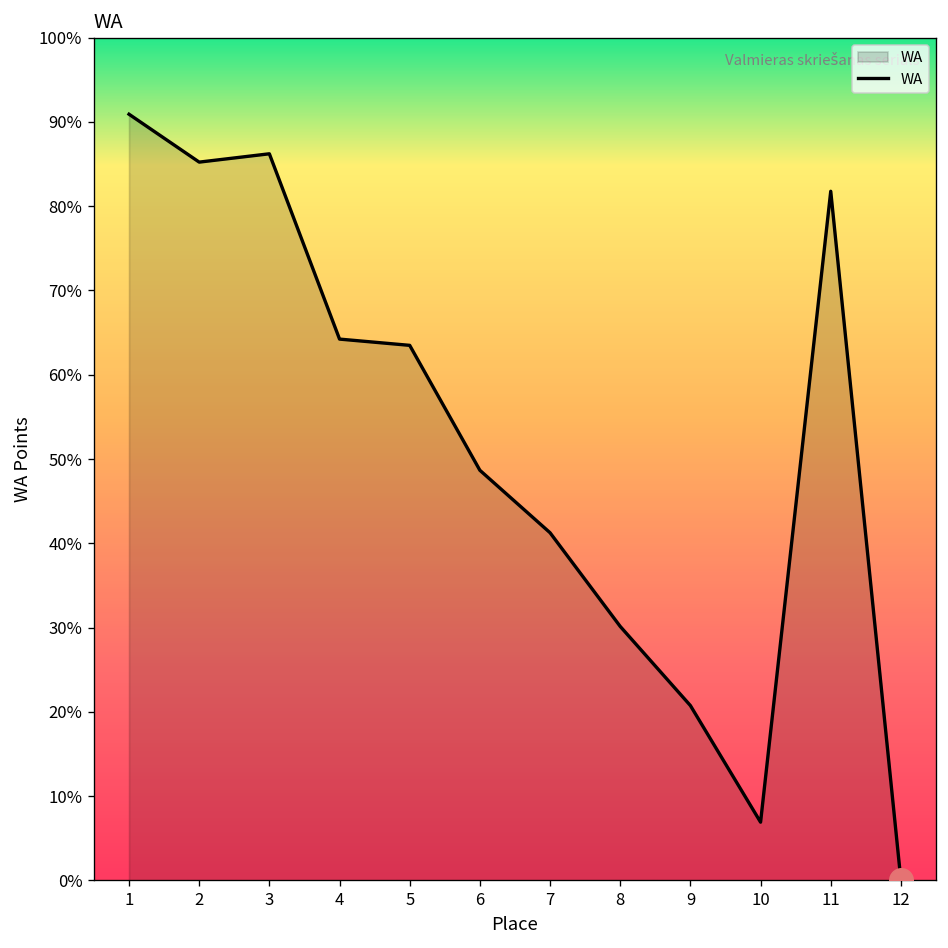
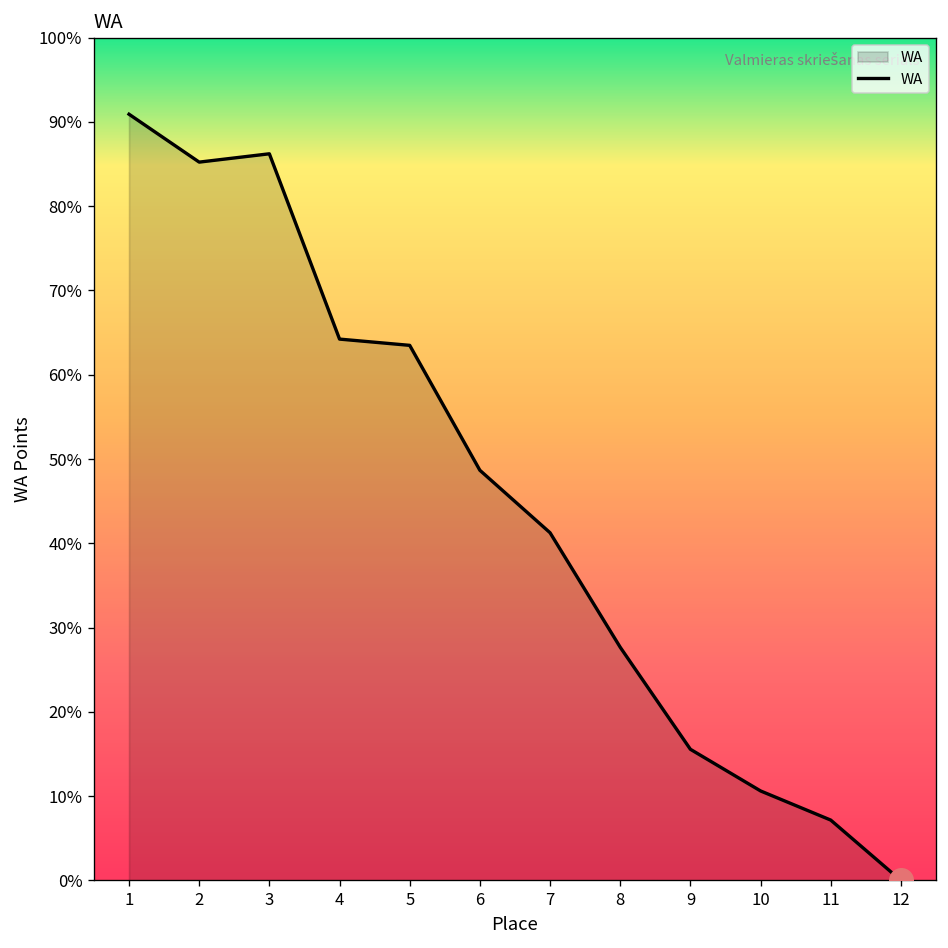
  {
    "WA": {
      "1": "91%",
      "2": "85%",
      "3": "86%",
      "4": "64%",
      "5": "63%",
      "6": "49%",
      "7": "41%",
-     "8": "30%",
-     "9": "21%",
-     "10": "7%",
-     "11": "82%"
+     "8": "28%",
+     "9": "16%",
+     "10": "11%",
+     "11": "7%"
    }
  }
